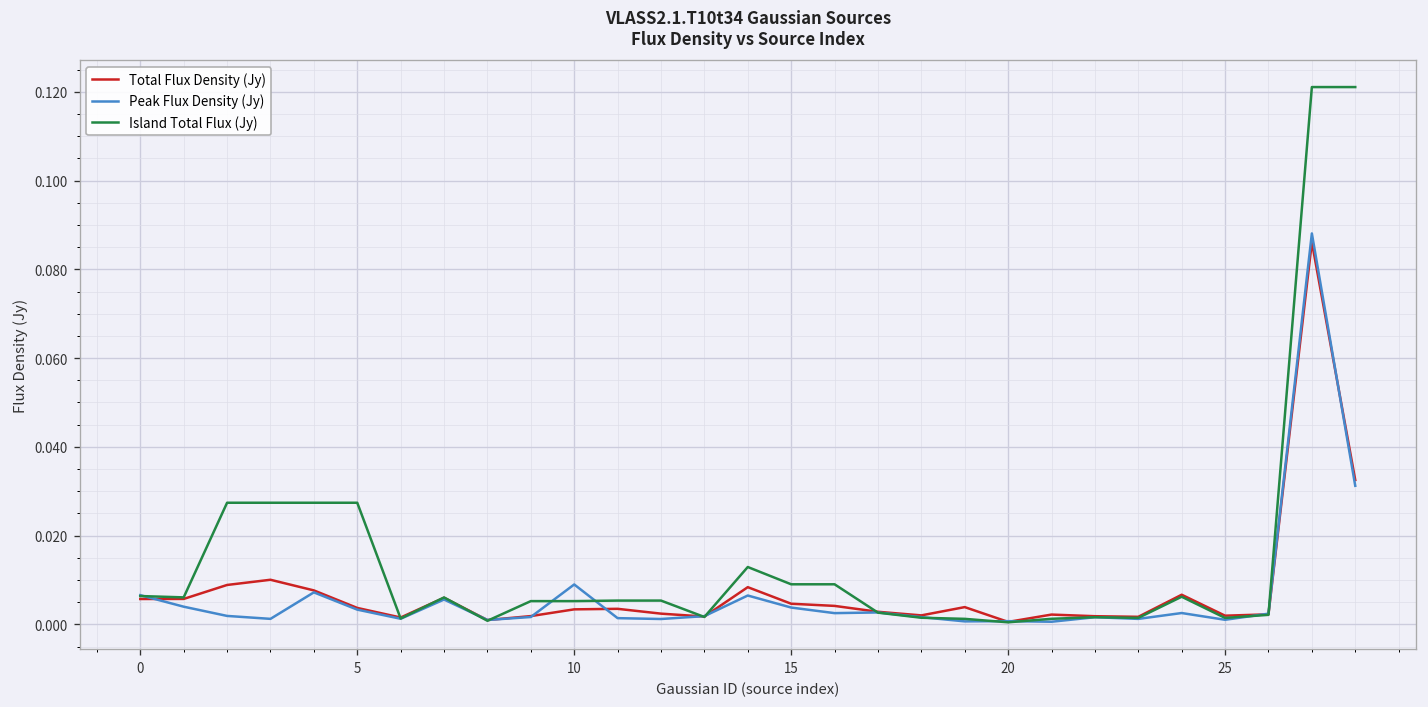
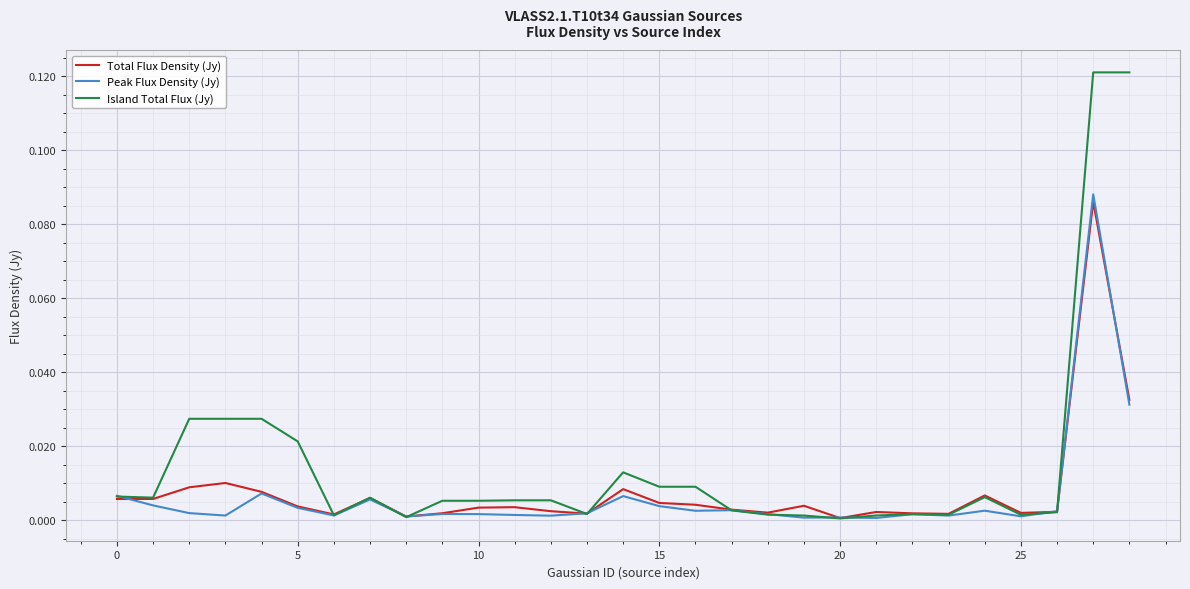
  {
    "Total Flux Density (Jy)": {
      "10": 0.003,
      "15": 0.005
    },
    "Peak Flux Density (Jy)": {
-     "10": 0.009,
+     "10": 0.002,
      "15": 0.004
    },
    "Island Total Flux (Jy)": {
-     "5": 0.027,
+     "5": 0.021,
      "10": 0.005,
      "15": 0.009
    }
  }
